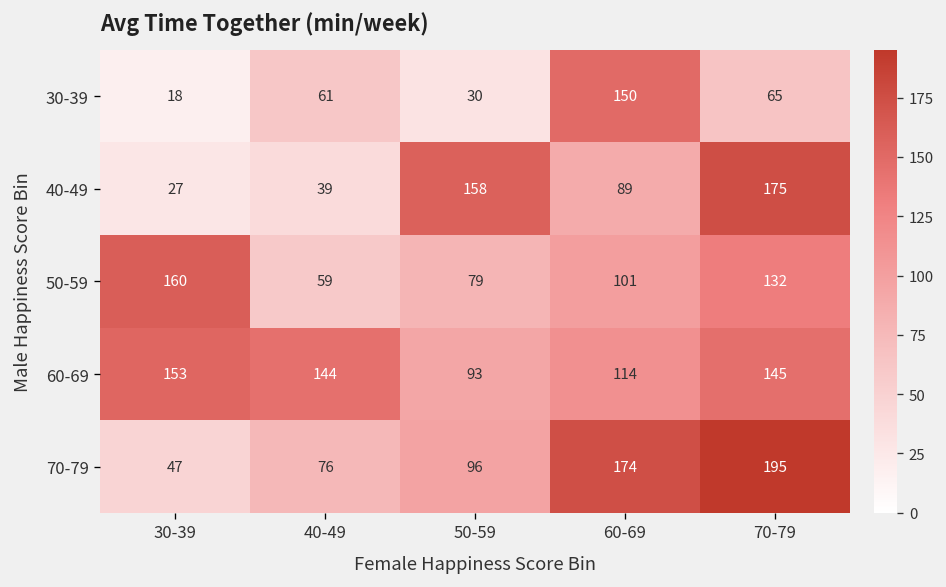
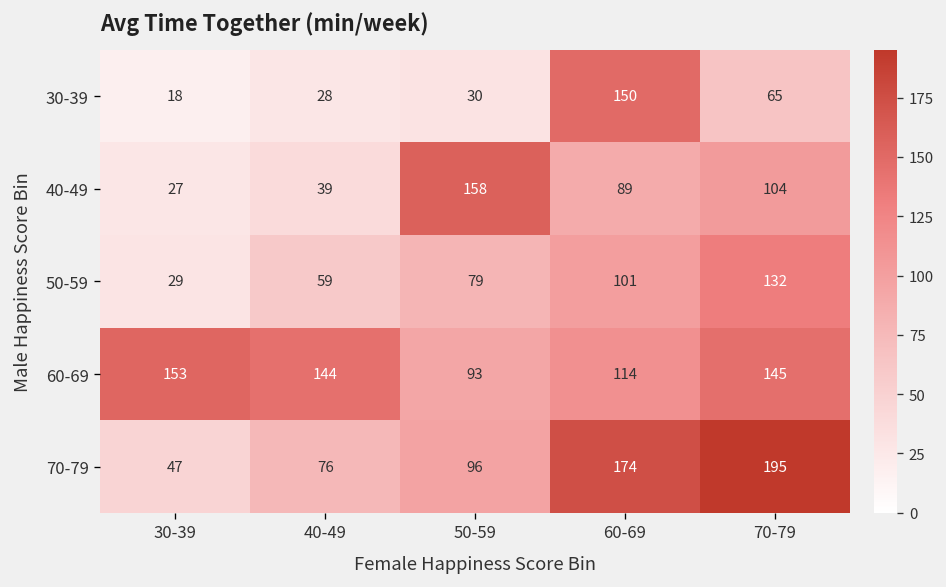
  {
    "30-39": {
      "30-39": 18,
-     "40-49": 61,
+     "40-49": 28,
      "50-59": 30,
      "60-69": 150,
      "70-79": 65
    },
    "40-49": {
      "30-39": 27,
      "40-49": 39,
      "50-59": 158,
      "60-69": 89,
-     "70-79": 175
+     "70-79": 104
    },
    "50-59": {
-     "30-39": 160,
+     "30-39": 29,
      "40-49": 59,
      "50-59": 79,
      "60-69": 101,
      "70-79": 132
    },
    "60-69": {
      "30-39": 153,
      "40-49": 144,
      "50-59": 93,
      "60-69": 114,
      "70-79": 145
    },
    "70-79": {
      "30-39": 47,
      "40-49": 76,
      "50-59": 96,
      "60-69": 174,
      "70-79": 195
    }
  }
